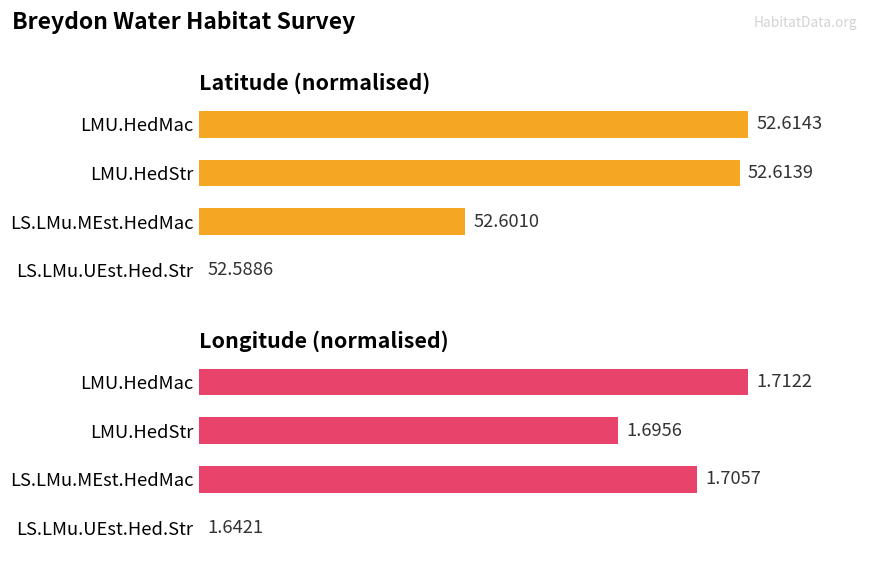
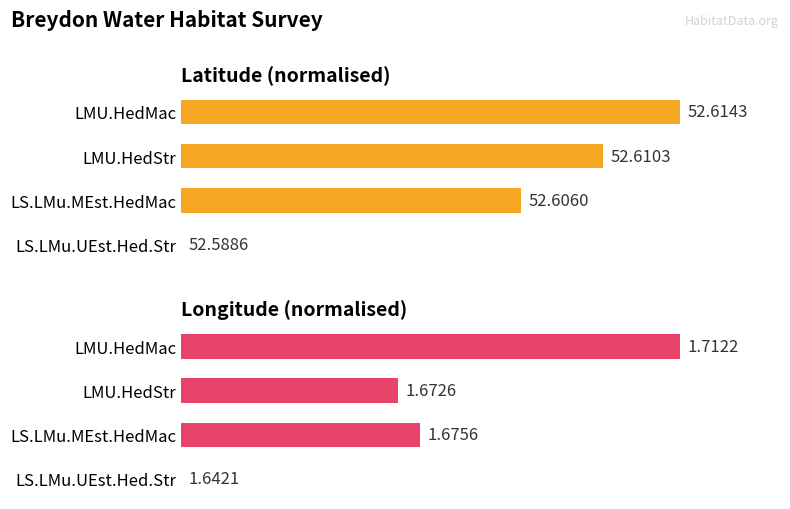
  {
    "Latitude (normalised)": {
-     "LMU.HedStr": 52.6139,
-     "LS.LMu.MEst.HedMac": 52.6010
+     "LMU.HedStr": 52.6103,
+     "LS.LMu.MEst.HedMac": 52.6060
    },
    "Longitude (normalised)": {
-     "LMU.HedStr": 1.6956,
-     "LS.LMu.MEst.HedMac": 1.7057
+     "LMU.HedStr": 1.6726,
+     "LS.LMu.MEst.HedMac": 1.6756
    }
  }
